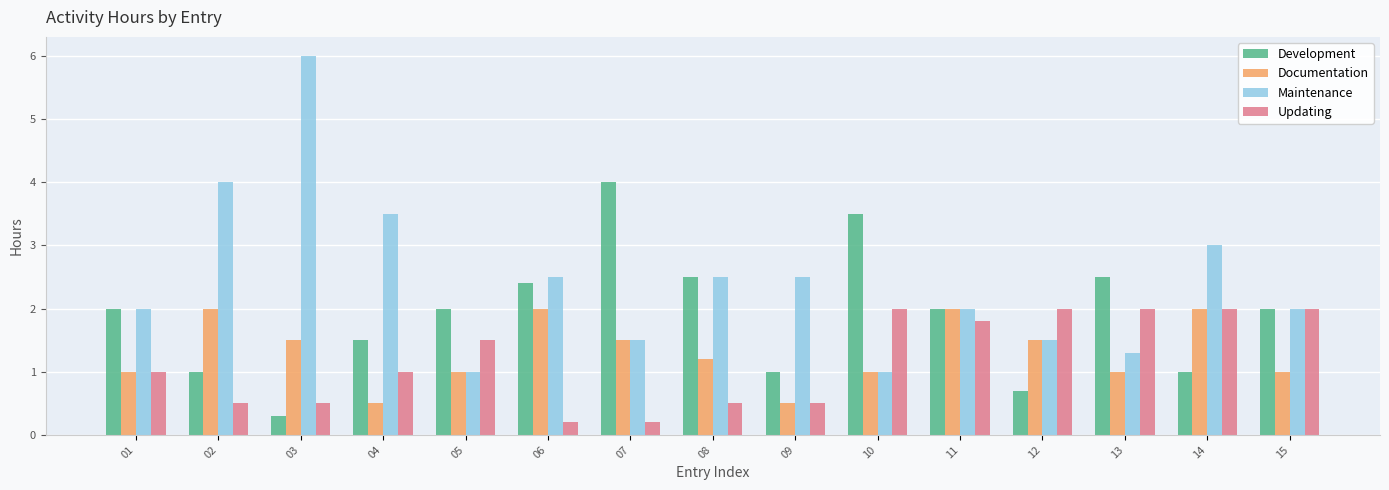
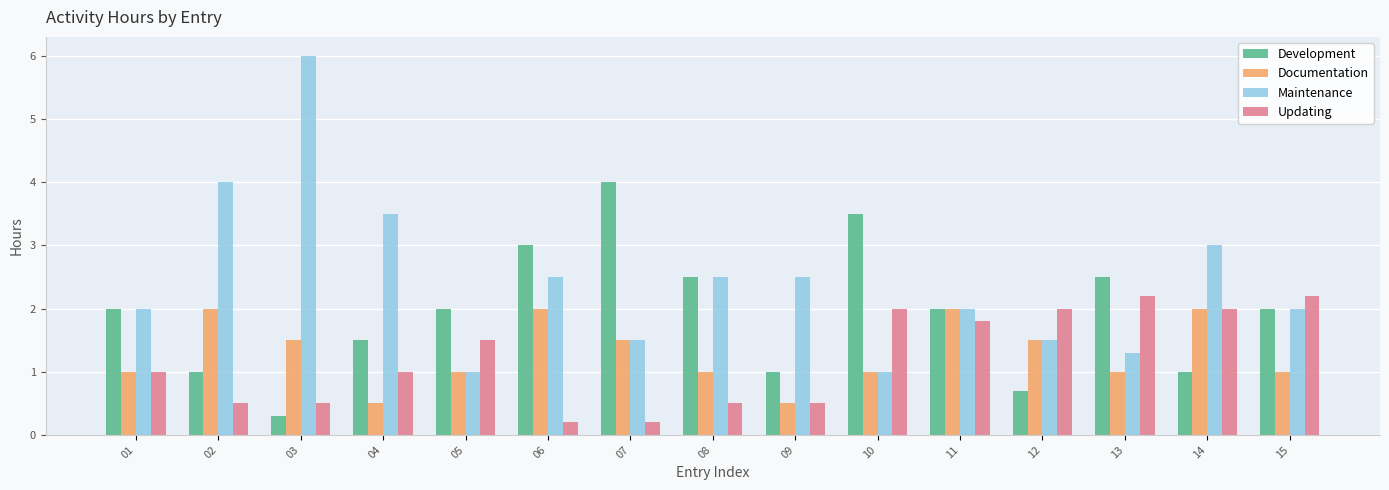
  {
    "Development": {
      "01": 2.0,
      "02": 1.0,
      "03": 0.3,
      "04": 1.5,
      "05": 2.0,
-     "06": 2.4,
+     "06": 3.0,
      "07": 4.0,
      "08": 2.5,
      "09": 1.0,
      "10": 3.5,
      "11": 2.0,
      "12": 0.7,
      "13": 2.5,
      "14": 1.0,
      "15": 2.0
    },
    "Documentation": {
      "01": 1.0,
      "02": 2.0,
      "03": 1.5,
      "04": 0.5,
      "05": 1.0,
      "06": 2.0,
      "07": 1.5,
-     "08": 1.2,
+     "08": 1.0,
      "09": 0.5,
      "10": 1.0,
      "11": 2.0,
      "12": 1.5,
      "13": 1.0,
      "14": 2.0,
      "15": 1.0
    },
    "Maintenance": {
      "01": 2.0,
      "02": 4.0,
      "03": 6.0,
      "04": 3.5,
      "05": 1.0,
      "06": 2.5,
      "07": 1.5,
      "08": 2.5,
      "09": 2.5,
      "10": 1.0,
      "11": 2.0,
      "12": 1.5,
      "13": 1.3,
      "14": 3.0,
      "15": 2.0
    },
    "Updating": {
      "01": 1.0,
      "02": 0.5,
      "03": 0.5,
      "04": 1.0,
      "05": 1.5,
      "06": 0.2,
      "07": 0.2,
      "08": 0.5,
      "09": 0.5,
      "10": 2.0,
      "11": 1.8,
      "12": 2.0,
-     "13": 2.0,
+     "13": 2.2,
      "14": 2.0,
-     "15": 2.0
+     "15": 2.2
    }
  }
